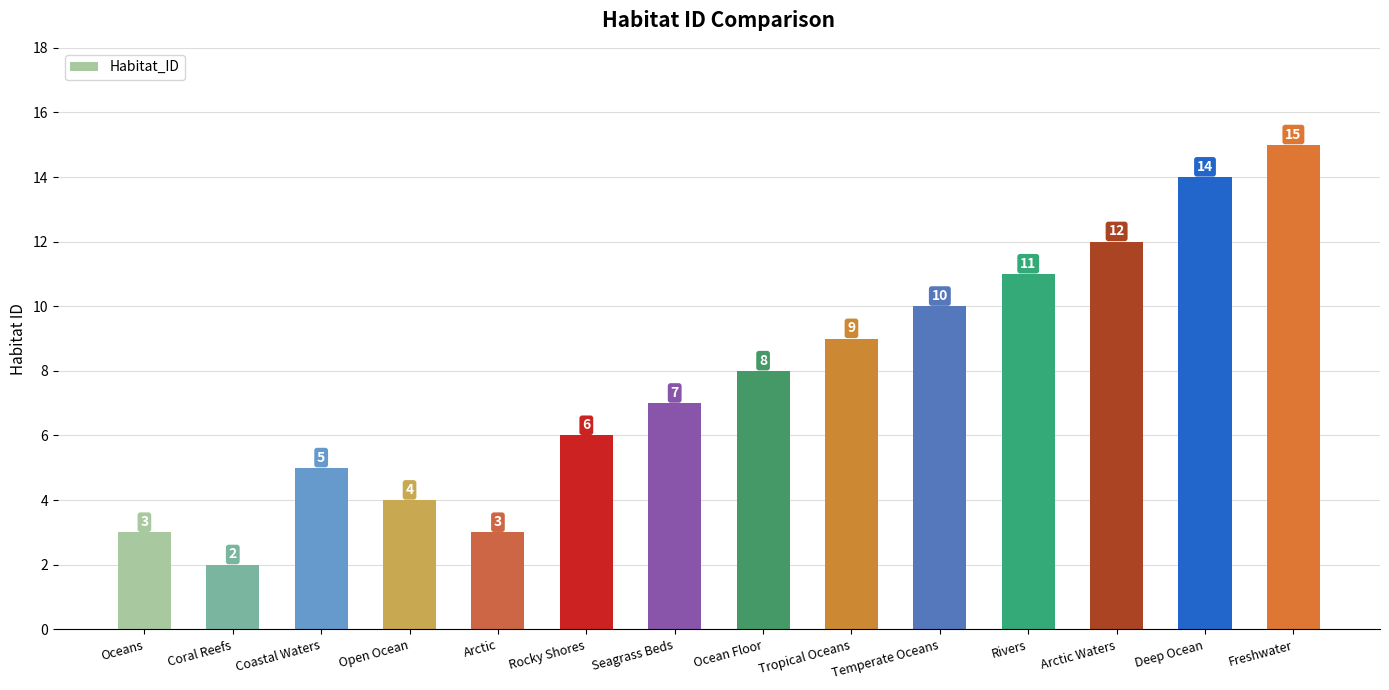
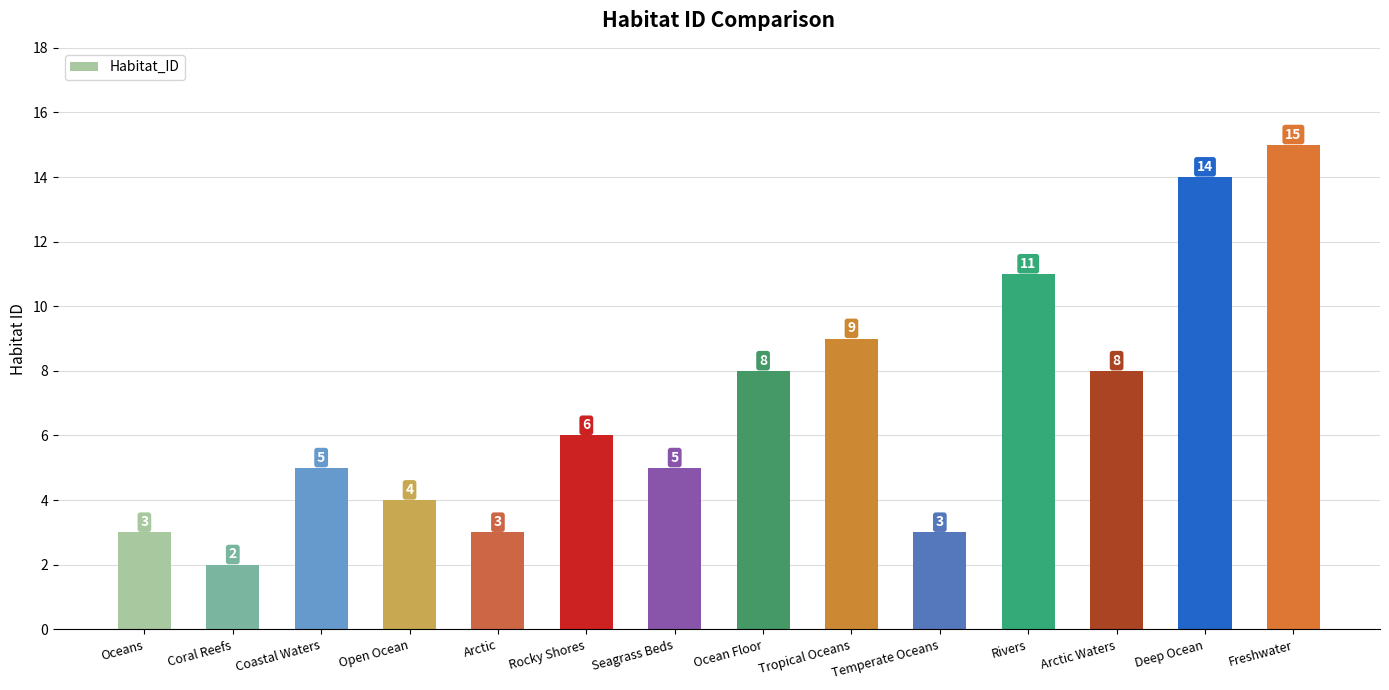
  {
-   "Seagrass Beds": 7,
-   "Temperate Oceans": 10,
-   "Arctic Waters": 12
+   "Seagrass Beds": 5,
+   "Temperate Oceans": 3,
+   "Arctic Waters": 8
  }
